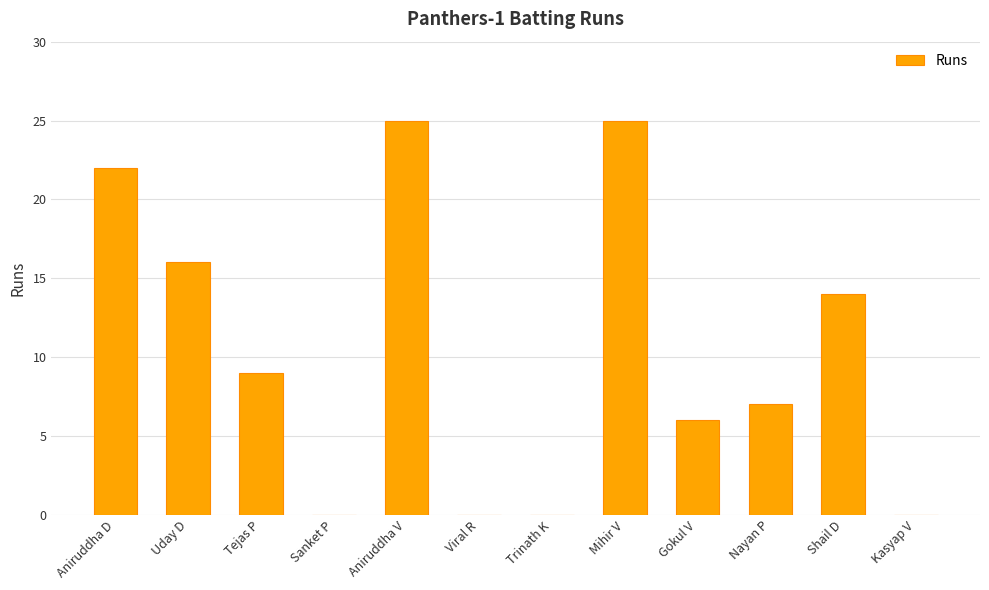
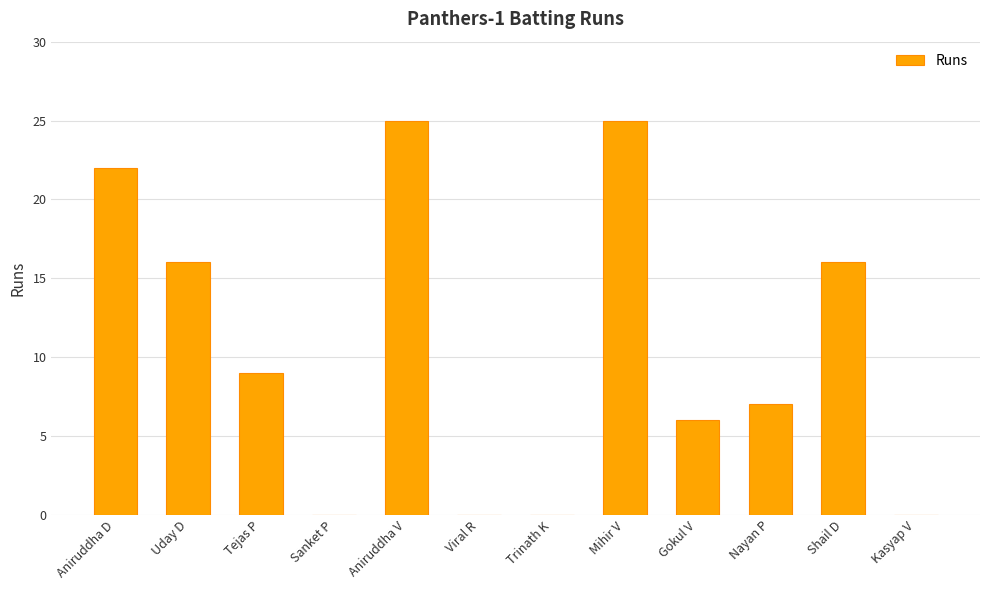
  {
    "Aniruddha D": 22,
    "Uday D": 16,
    "Tejas P": 9,
    "Sanket P": 0,
    "Aniruddha V": 25,
    "Viral R": 0,
    "Trinath K": 0,
    "Mihir V": 25,
    "Gokul V": 6,
    "Nayan P": 7,
-   "Shail D": 14,
+   "Shail D": 16,
    "Kasyap V": 0
  }
